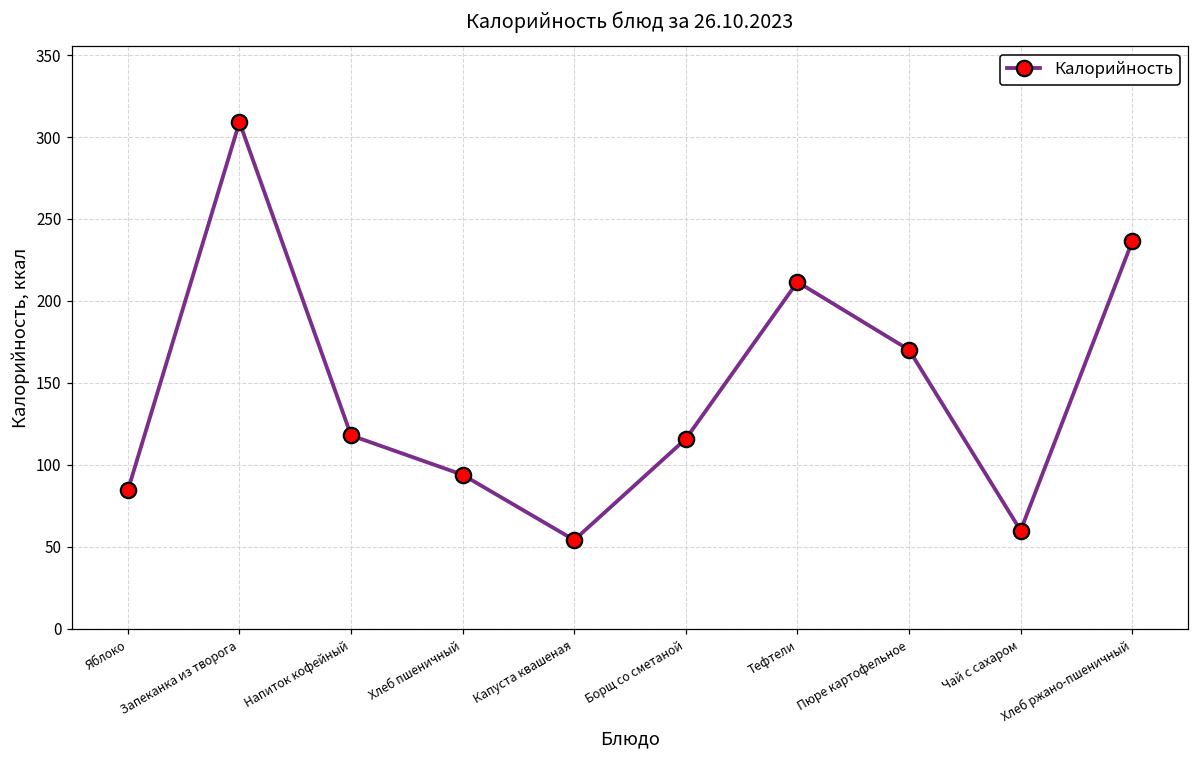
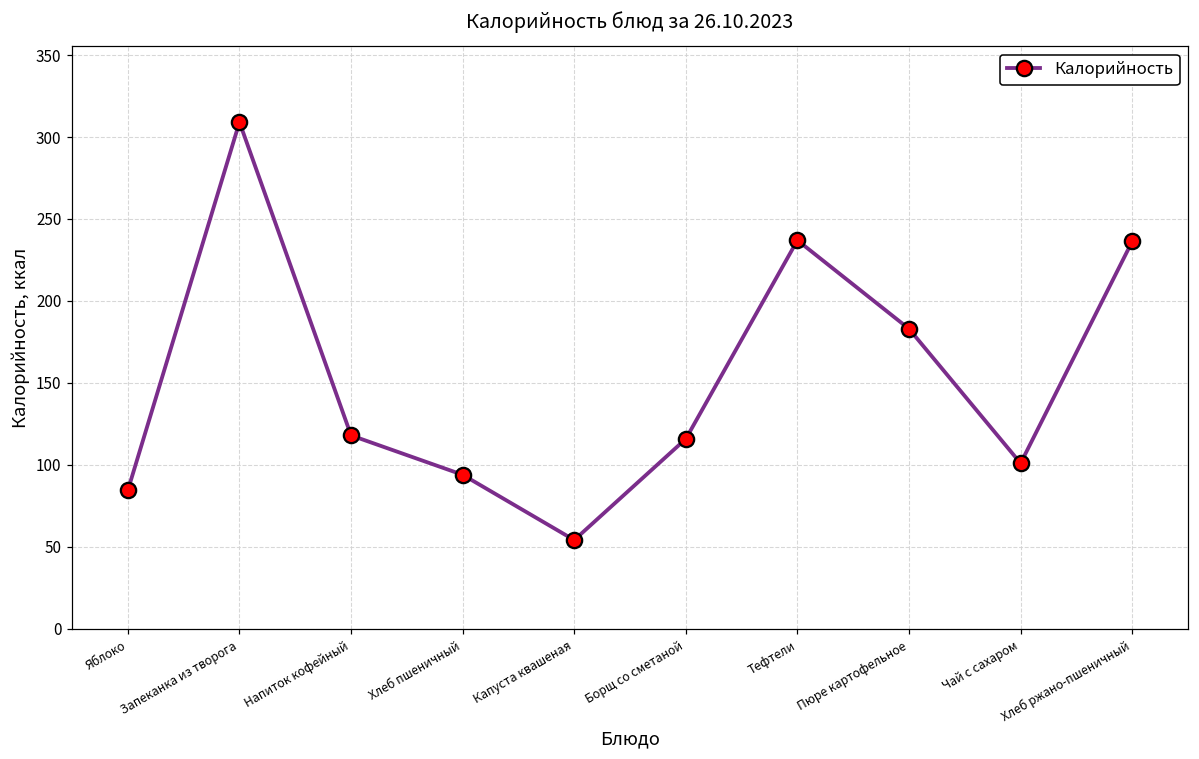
  {
    "Яблоко": 85,
    "Запеканка из творога": 309,
    "Напиток кофейный": 118,
    "Хлеб пшеничный": 94,
    "Капуста квашеная": 54,
    "Борщ со сметаной": 116,
-   "Тефтели": 212,
-   "Пюре картофельное": 170,
-   "Чай с сахаром": 60,
+   "Тефтели": 237,
+   "Пюре картофельное": 183,
+   "Чай с сахаром": 101,
    "Хлеб ржано-пшеничный": 236
  }
